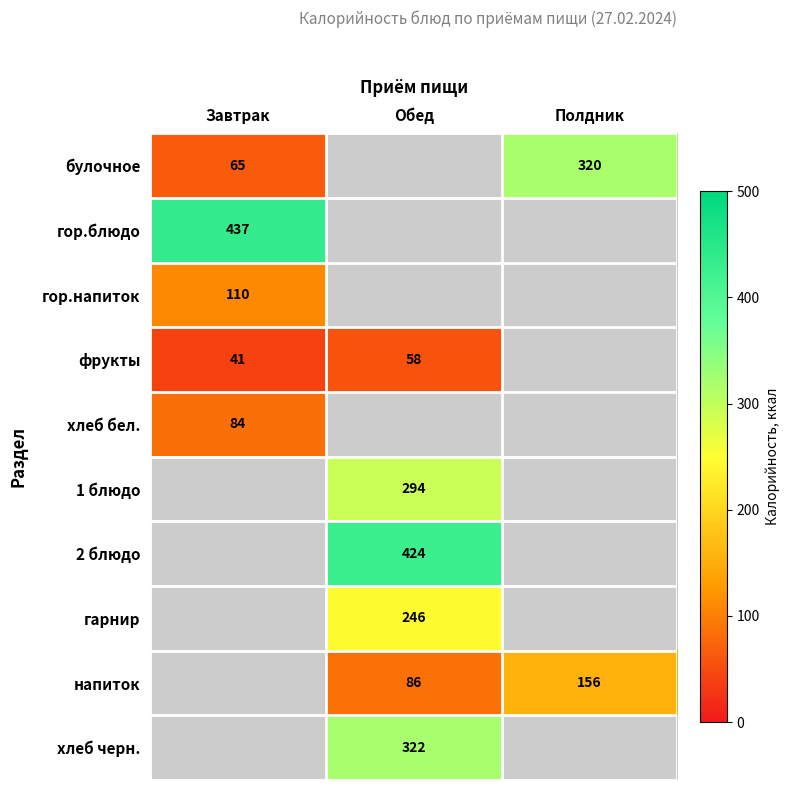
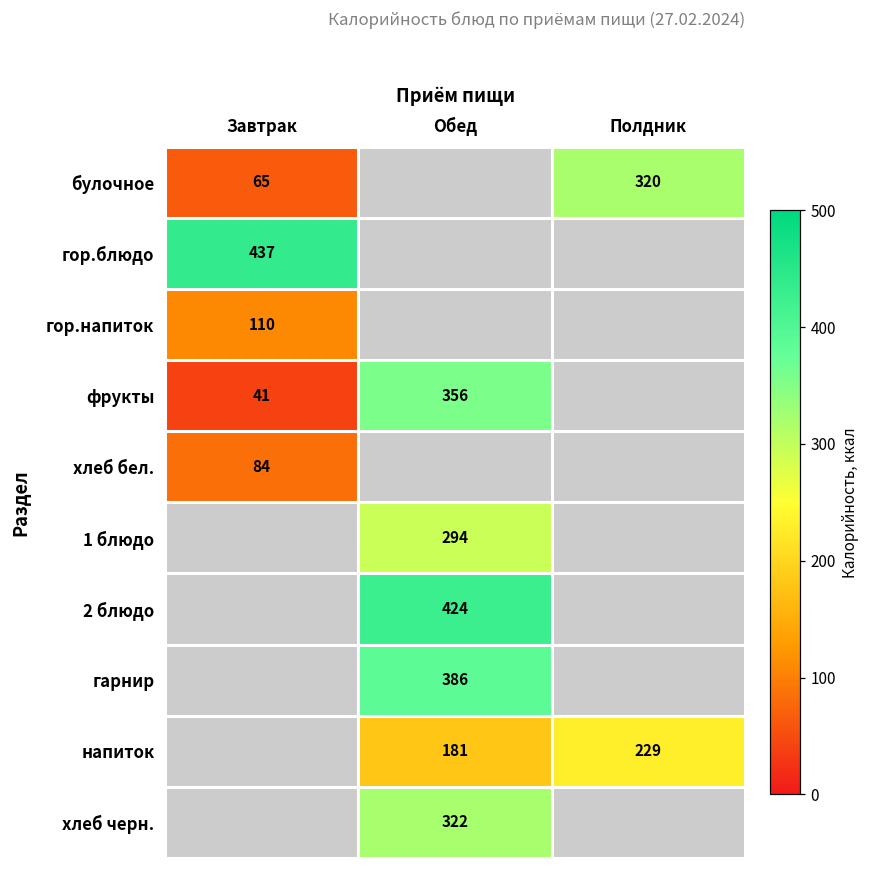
  {
    "булочное": {
      "Завтрак": 65,
      "Полдник": 320
    },
    "гор.блюдо": {
      "Завтрак": 437
    },
    "гор.напиток": {
      "Завтрак": 110
    },
    "фрукты": {
      "Завтрак": 41,
-     "Обед": 58
+     "Обед": 356
    },
    "хлеб бел.": {
      "Завтрак": 84
    },
    "1 блюдо": {
      "Обед": 294
    },
    "2 блюдо": {
      "Обед": 424
    },
    "гарнир": {
-     "Обед": 246
+     "Обед": 386
    },
    "напиток": {
-     "Обед": 86,
-     "Полдник": 156
+     "Обед": 181,
+     "Полдник": 229
    },
    "хлеб черн.": {
      "Обед": 322
    }
  }
